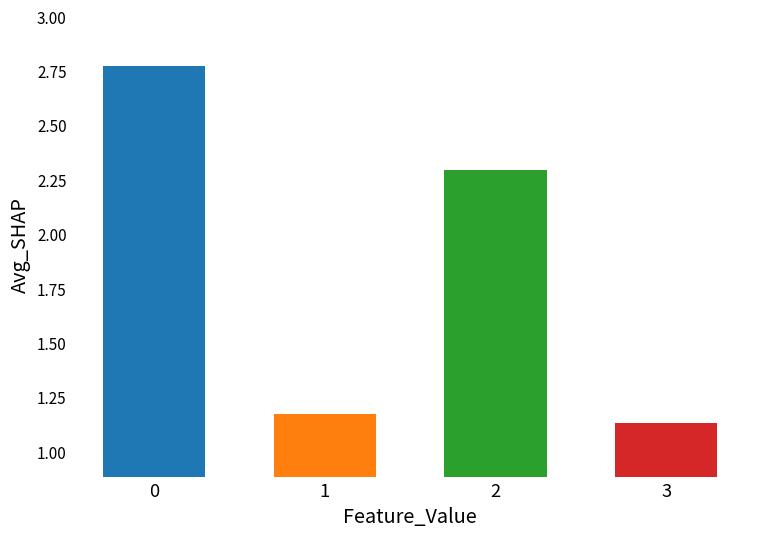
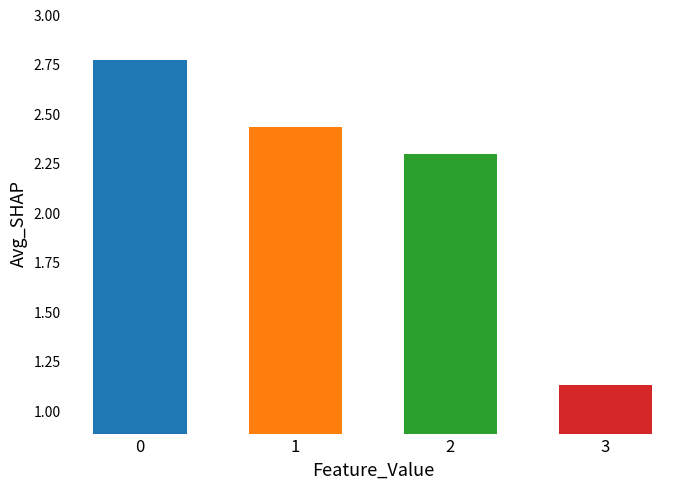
  {
    "0": 2.77,
-   "1": 1.17,
+   "1": 2.43,
    "2": 2.30,
    "3": 1.13
  }
